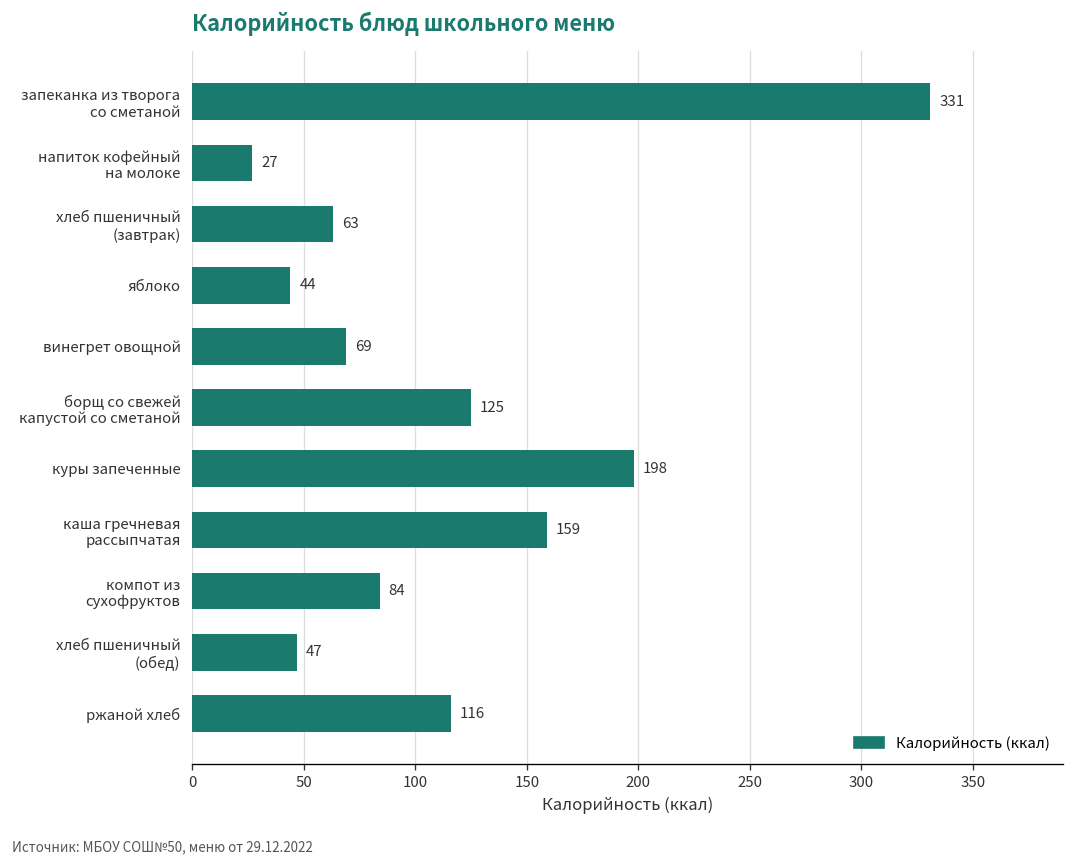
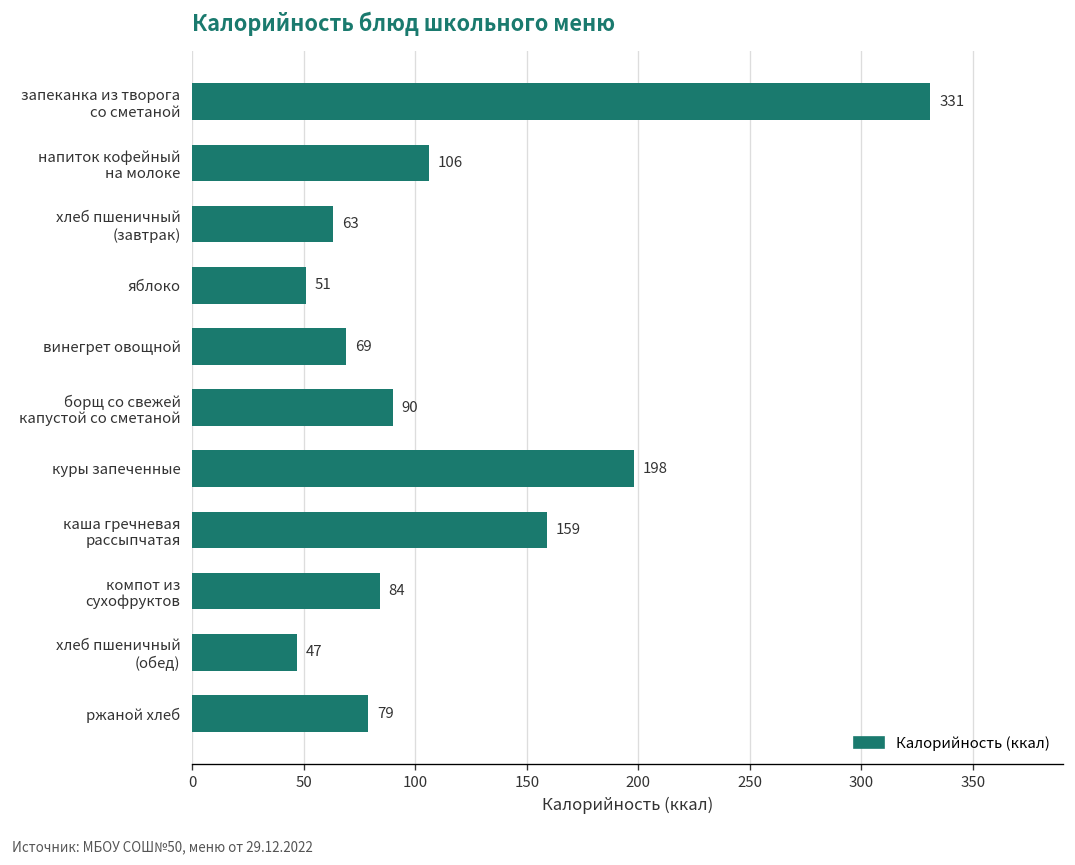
  {
    "запеканка из творога со сметаной": 331,
-   "напиток кофейный на молоке": 27,
+   "напиток кофейный на молоке": 106,
    "хлеб пшеничный (завтрак)": 63,
-   "яблоко": 44,
+   "яблоко": 51,
    "винегрет овощной": 69,
-   "борщ со свежей капустой со сметаной": 125,
+   "борщ со свежей капустой со сметаной": 90,
    "куры запеченные": 198,
    "каша гречневая рассыпчатая": 159,
    "компот из сухофруктов": 84,
    "хлеб пшеничный (обед)": 47,
-   "ржаной хлеб": 116
+   "ржаной хлеб": 79
  }
